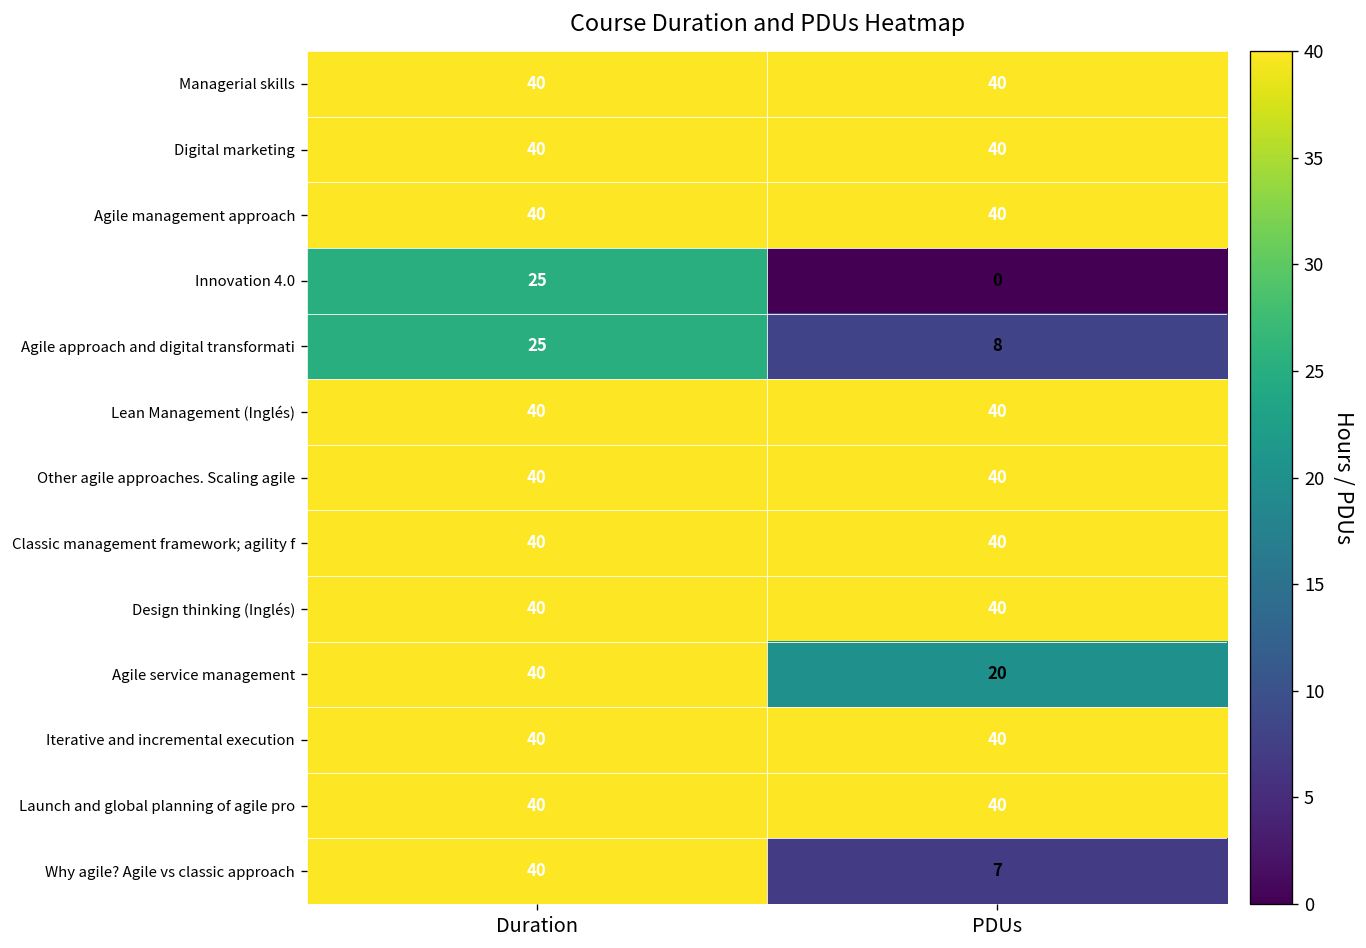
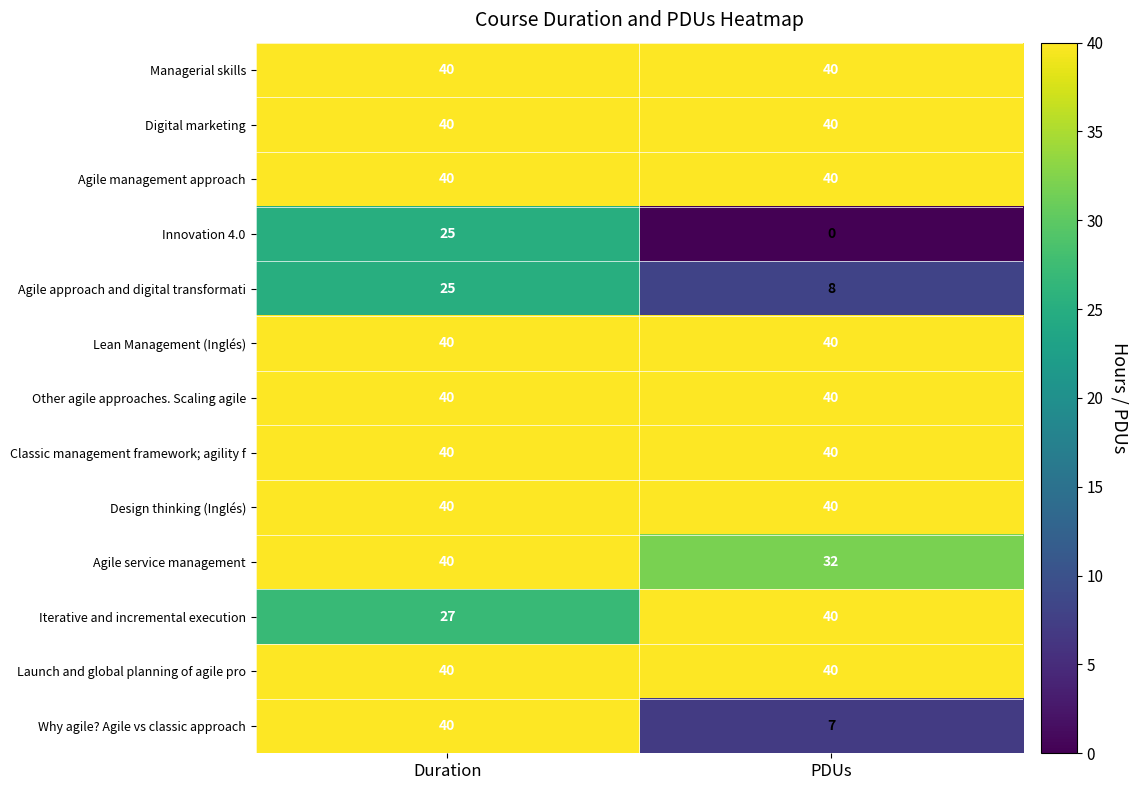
  {
    "Managerial skills": {
      "Duration": 40,
      "PDUs": 40
    },
    "Digital marketing": {
      "Duration": 40,
      "PDUs": 40
    },
    "Agile management approach": {
      "Duration": 40,
      "PDUs": 40
    },
    "Innovation 4.0": {
      "Duration": 25,
      "PDUs": 0
    },
    "Agile approach and digital transformati": {
      "Duration": 25,
      "PDUs": 8
    },
    "Lean Management (Inglés)": {
      "Duration": 40,
      "PDUs": 40
    },
    "Other agile approaches. Scaling agile": {
      "Duration": 40,
      "PDUs": 40
    },
    "Classic management framework; agility f": {
      "Duration": 40,
      "PDUs": 40
    },
    "Design thinking (Inglés)": {
      "Duration": 40,
      "PDUs": 40
    },
    "Agile service management": {
      "Duration": 40,
-     "PDUs": 20
+     "PDUs": 32
    },
    "Iterative and incremental execution": {
-     "Duration": 40,
+     "Duration": 27,
      "PDUs": 40
    },
    "Launch and global planning of agile pro": {
      "Duration": 40,
      "PDUs": 40
    },
    "Why agile? Agile vs classic approach": {
      "Duration": 40,
      "PDUs": 7
    }
  }
